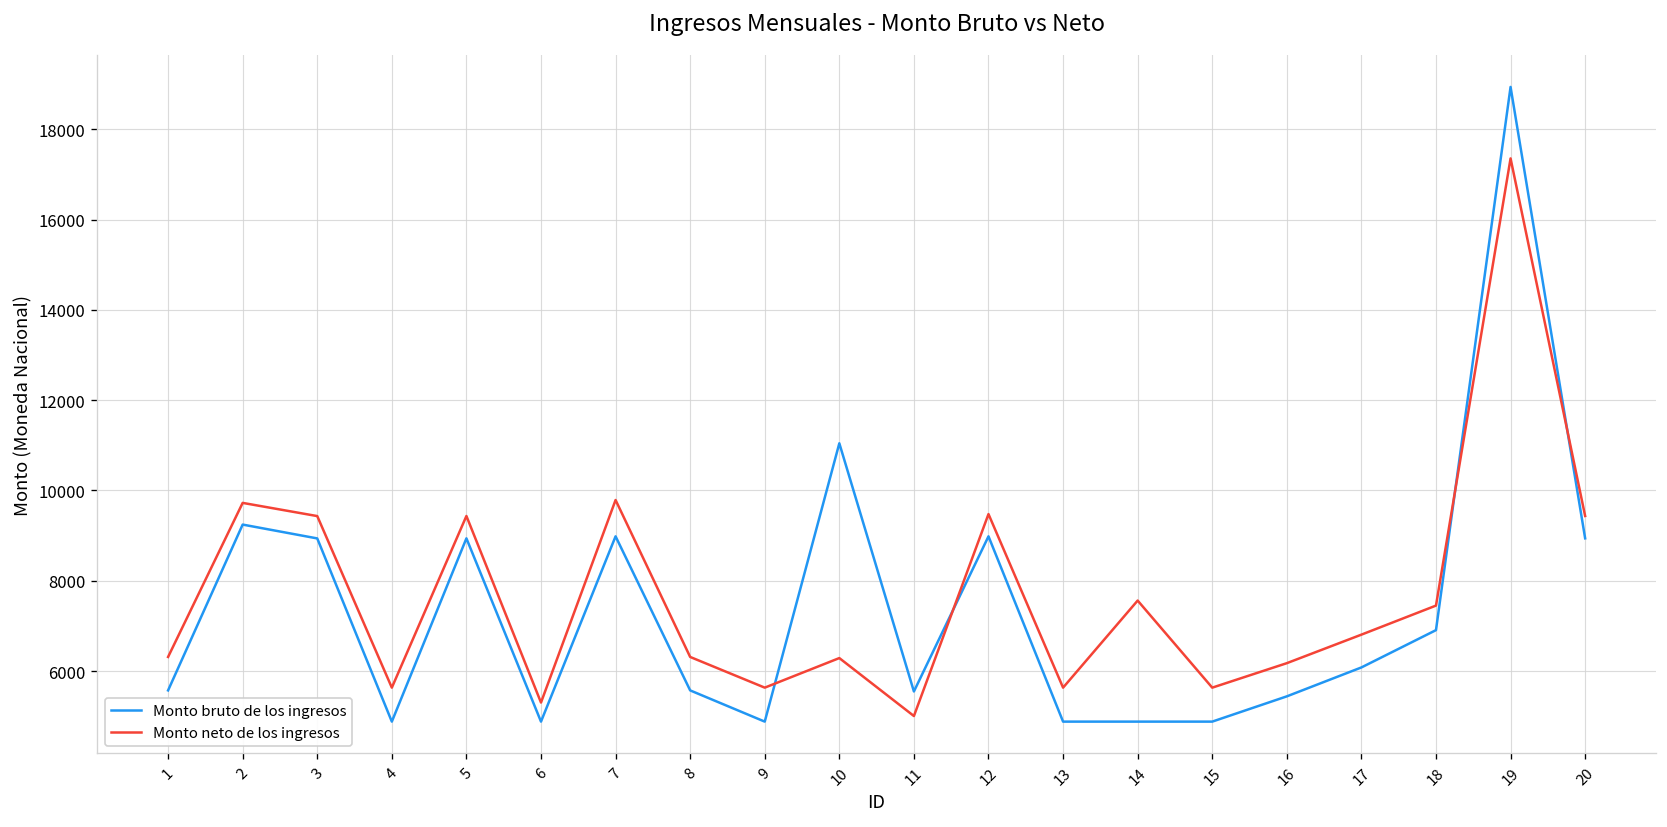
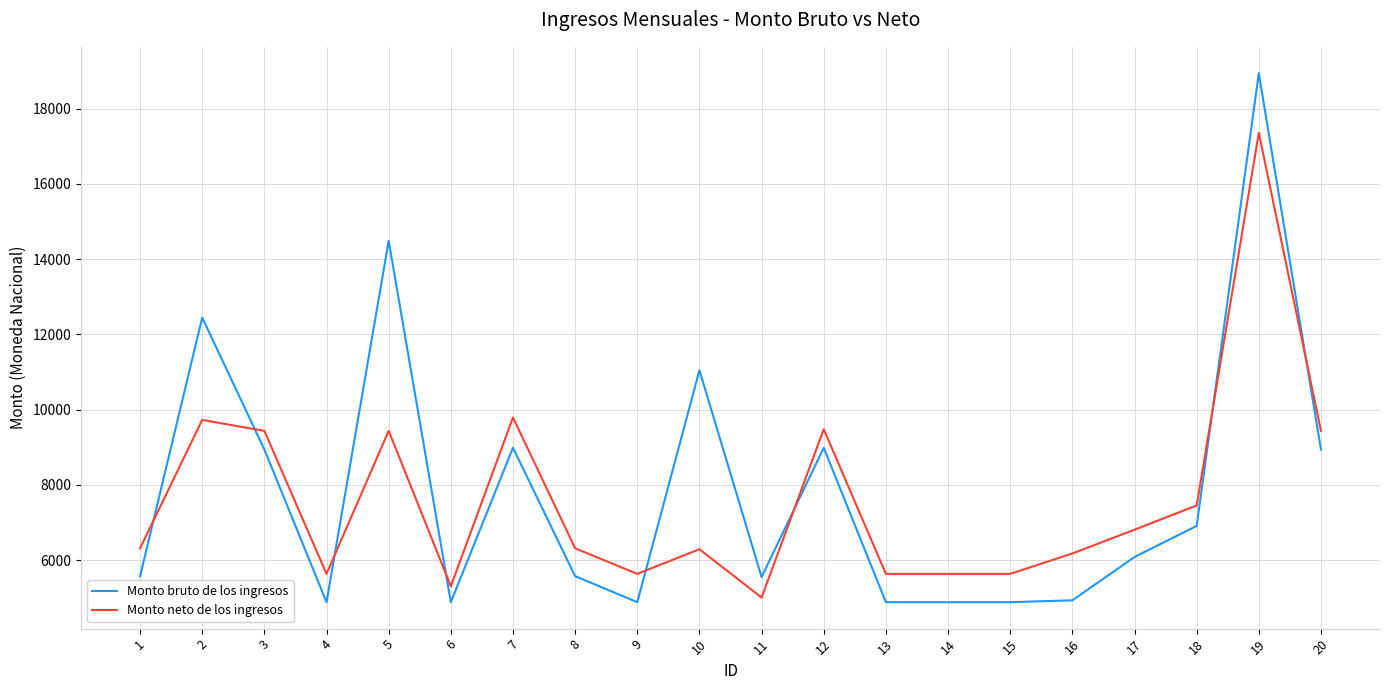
  {
    "Monto bruto de los ingresos": {
      "1": 5600,
-     "2": 9200,
+     "2": 12400,
      "3": 8900,
      "4": 4900,
-     "5": 8900,
+     "5": 14500,
      "6": 4900,
      "7": 9000,
      "8": 5600,
      "9": 4900,
      "10": 11000,
      "11": 5500,
      "12": 9000,
      "13": 4900,
      "14": 4900,
      "15": 4900,
-     "16": 5400,
+     "16": 4900,
      "17": 6100,
      "18": 6900,
      "19": 18900,
      "20": 8900
    },
    "Monto neto de los ingresos": {
      "1": 6300,
      "2": 9700,
      "3": 9400,
      "4": 5600,
      "5": 9400,
      "6": 5300,
      "7": 9800,
      "8": 6300,
      "9": 5600,
      "10": 6300,
      "11": 5000,
      "12": 9500,
      "13": 5600,
-     "14": 7600,
+     "14": 5600,
      "15": 5600,
      "16": 6200,
      "17": 6800,
      "18": 7500,
      "19": 17400,
      "20": 9400
    }
  }
